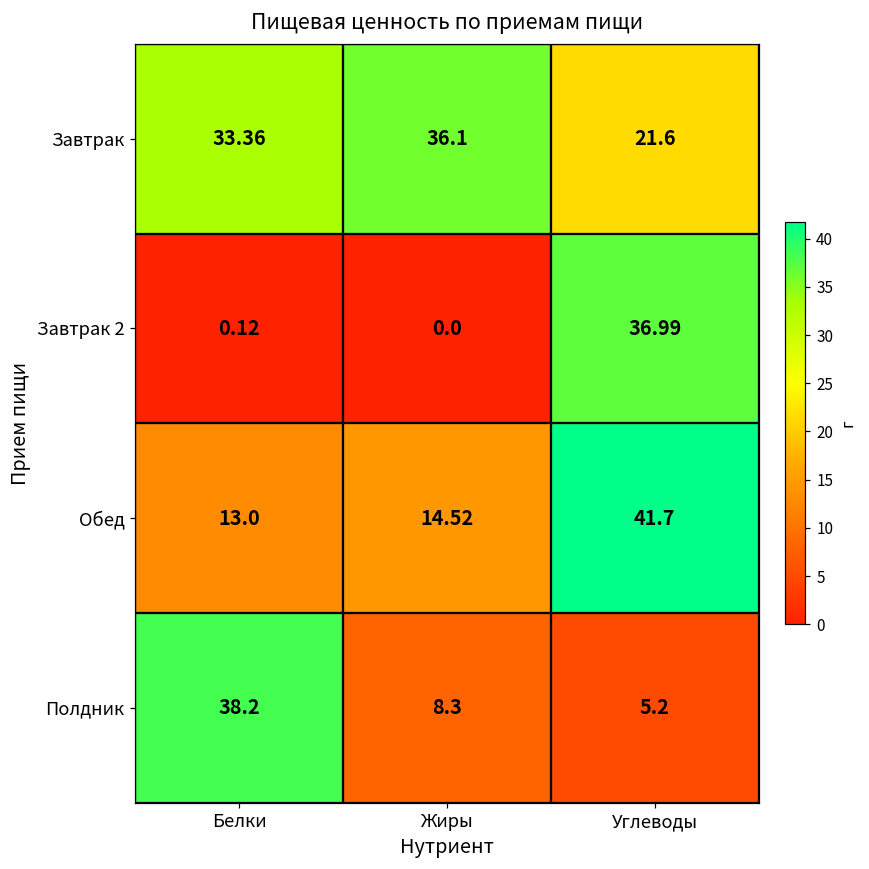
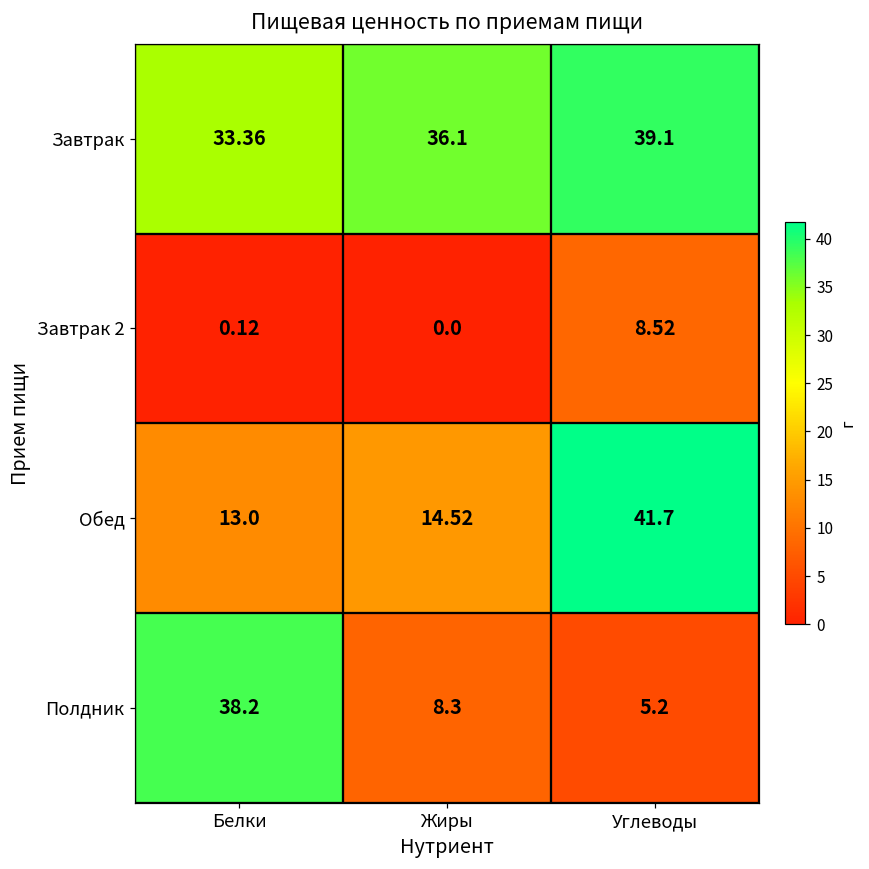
  {
    "Завтрак": {
      "Белки": 33.36,
      "Жиры": 36.1,
-     "Углеводы": 21.6
+     "Углеводы": 39.1
    },
    "Завтрак 2": {
      "Белки": 0.12,
      "Жиры": 0.0,
-     "Углеводы": 36.99
+     "Углеводы": 8.52
    },
    "Обед": {
      "Белки": 13.0,
      "Жиры": 14.52,
      "Углеводы": 41.7
    },
    "Полдник": {
      "Белки": 38.2,
      "Жиры": 8.3,
      "Углеводы": 5.2
    }
  }
